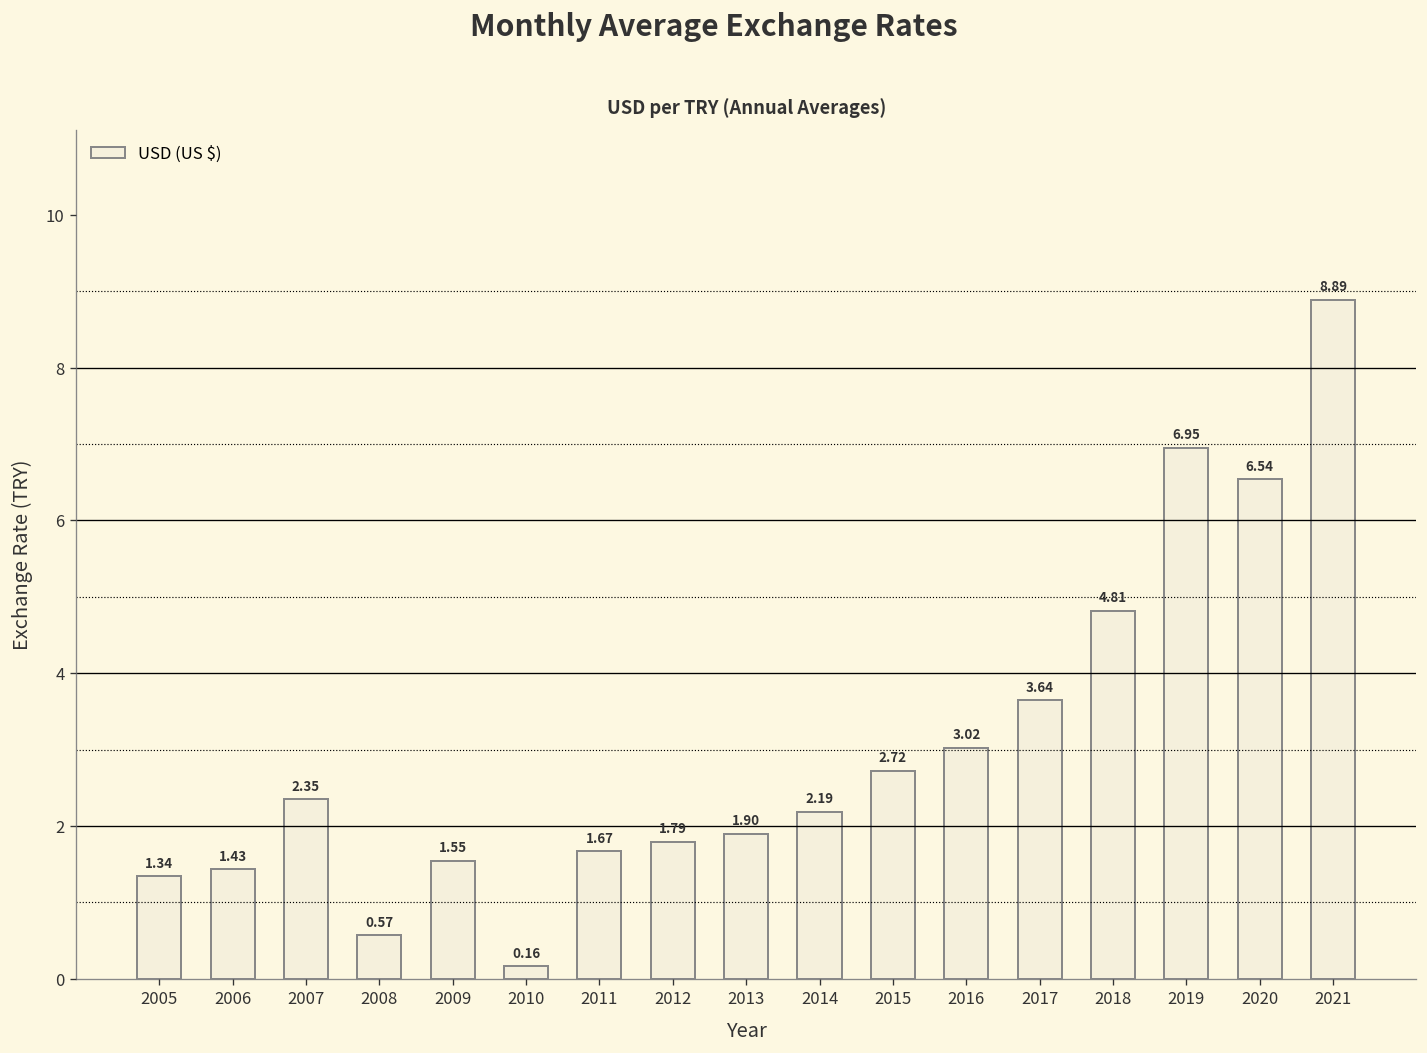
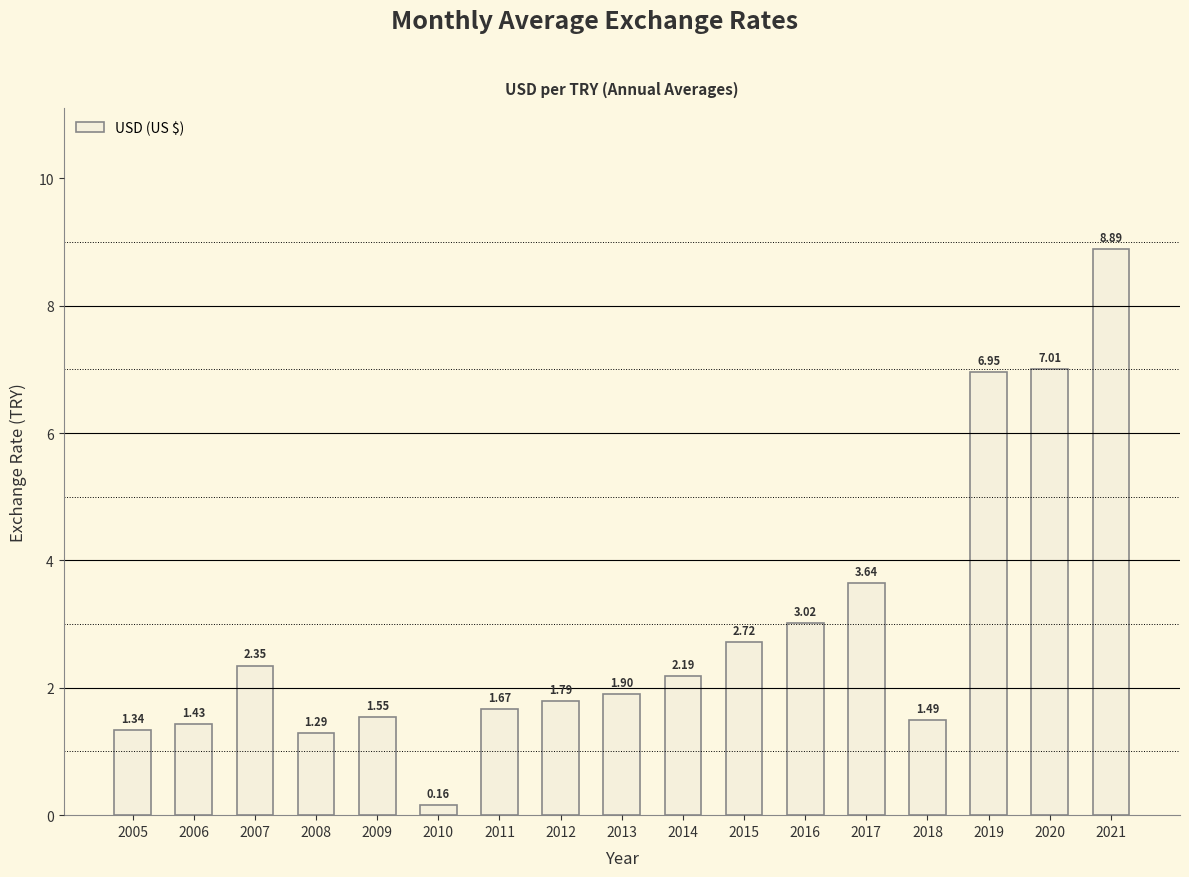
  {
    "2005": 1.34,
    "2006": 1.43,
    "2007": 2.35,
-   "2008": 0.57,
+   "2008": 1.29,
    "2009": 1.55,
    "2010": 0.16,
    "2011": 1.67,
    "2012": 1.79,
    "2013": 1.90,
    "2014": 2.19,
    "2015": 2.72,
    "2016": 3.02,
    "2017": 3.64,
-   "2018": 4.81,
+   "2018": 1.49,
    "2019": 6.95,
-   "2020": 6.54,
+   "2020": 7.01,
    "2021": 8.89
  }
